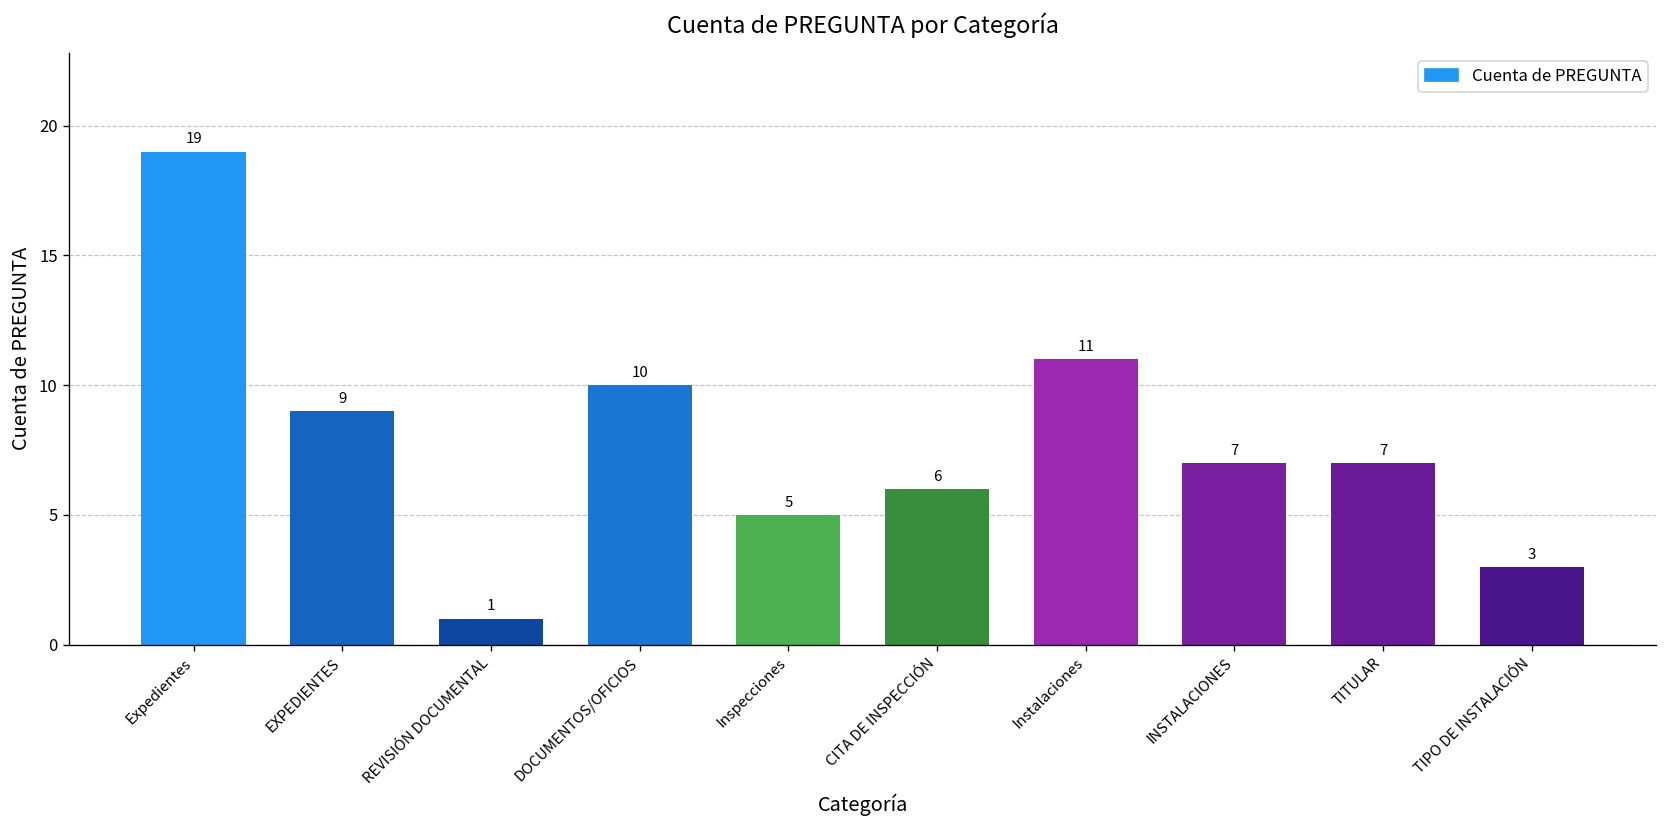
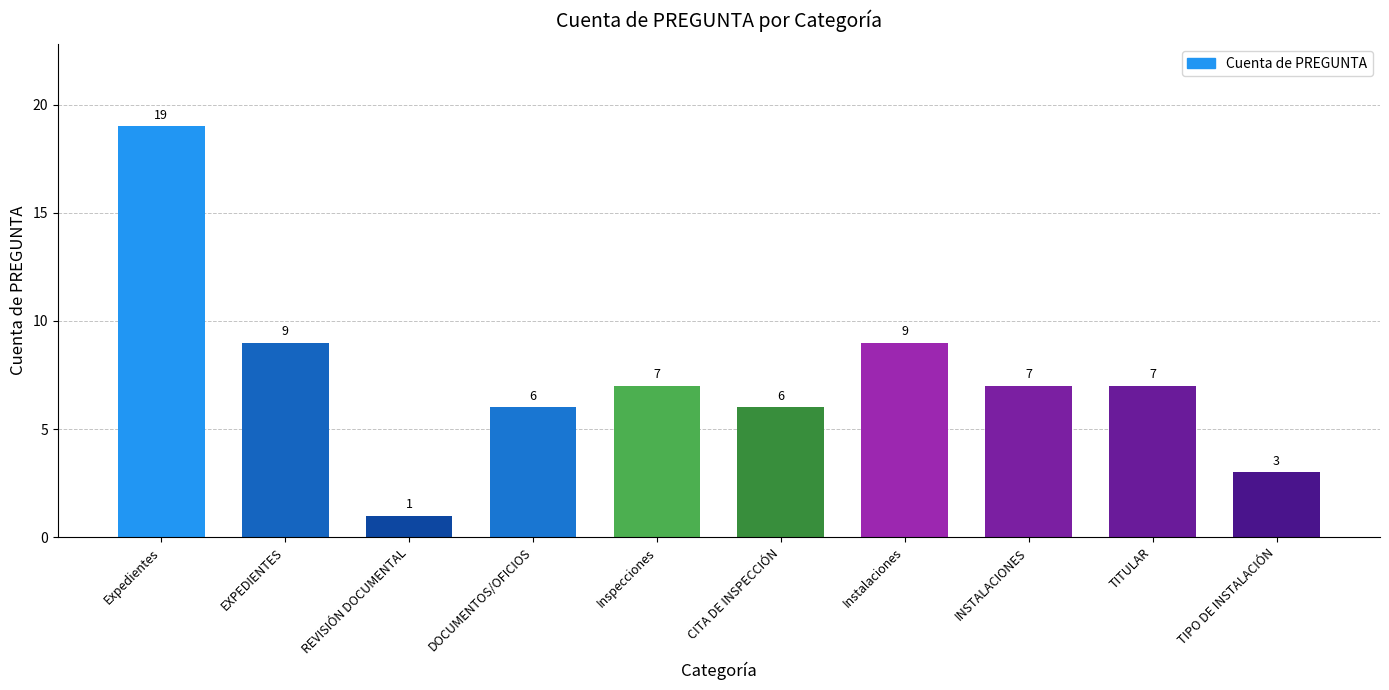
  {
    "Expedientes": 19,
    "EXPEDIENTES": 9,
    "REVISIÓN DOCUMENTAL": 1,
-   "DOCUMENTOS/OFICIOS": 10,
-   "Inspecciones": 5,
+   "DOCUMENTOS/OFICIOS": 6,
+   "Inspecciones": 7,
    "CITA DE INSPECCIÓN": 6,
-   "Instalaciones": 11,
+   "Instalaciones": 9,
    "INSTALACIONES": 7,
    "TITULAR": 7,
    "TIPO DE INSTALACIÓN": 3
  }
